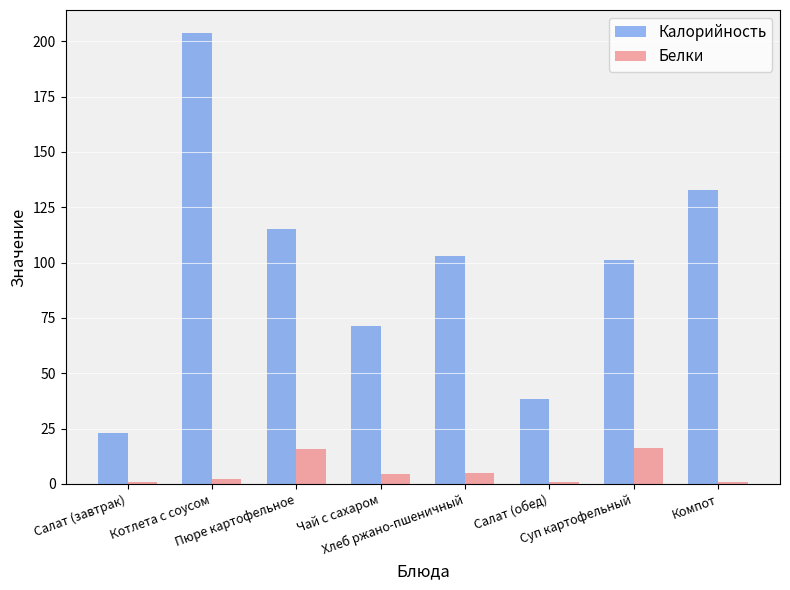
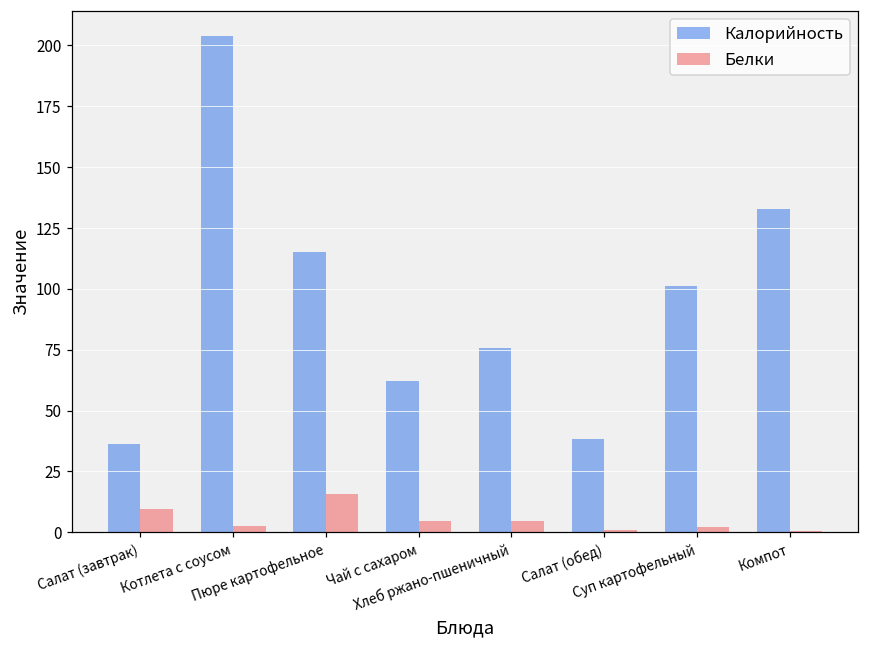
  {
    "Калорийность": {
-     "Салат (завтрак)": 23,
+     "Салат (завтрак)": 36,
      "Котлета с соусом": 204,
      "Пюре картофельное": 115,
-     "Чай с сахаром": 72,
-     "Хлеб ржано-пшеничный": 103,
+     "Чай с сахаром": 62,
+     "Хлеб ржано-пшеничный": 76,
      "Салат (обед)": 38,
      "Суп картофельный": 101,
      "Компот": 133
    },
    "Белки": {
-     "Салат (завтрак)": 1,
+     "Салат (завтрак)": 9,
      "Котлета с соусом": 2,
      "Пюре картофельное": 16,
      "Чай с сахаром": 5,
      "Хлеб ржано-пшеничный": 5,
-     "Суп картофельный": 16
+     "Суп картофельный": 2
    }
  }
